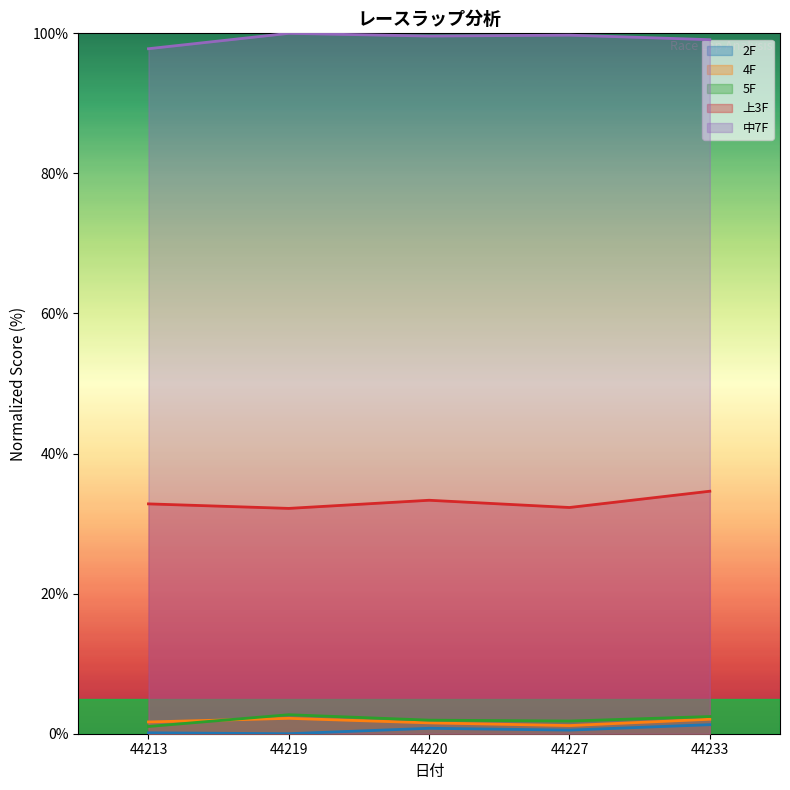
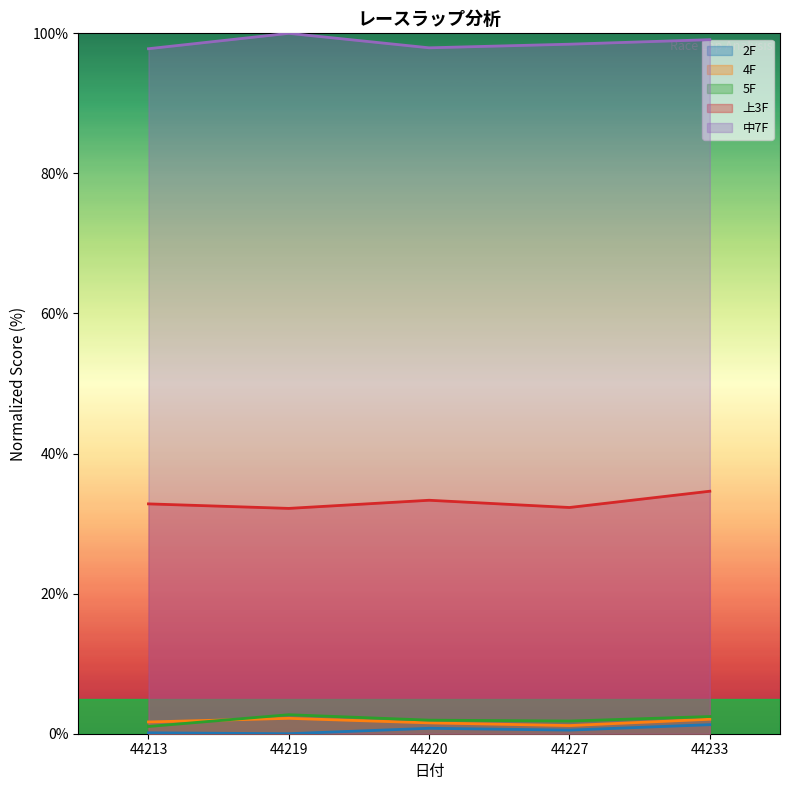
  {
    "中7F": {
      "44213": "98%",
      "44219": "100%",
-     "44220": "100%",
-     "44227": "100%"
+     "44220": "98%",
+     "44227": "98%"
    }
  }
